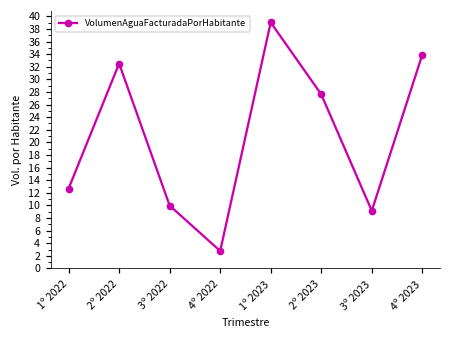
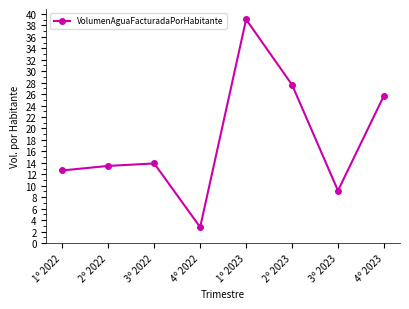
  {
    "1º 2022": 13,
-   "2º 2022": 33,
-   "3º 2022": 10,
+   "2º 2022": 13,
+   "3º 2022": 14,
    "4º 2022": 3,
    "1º 2023": 39,
    "2º 2023": 28,
    "3º 2023": 9,
-   "4º 2023": 34
+   "4º 2023": 26
  }
